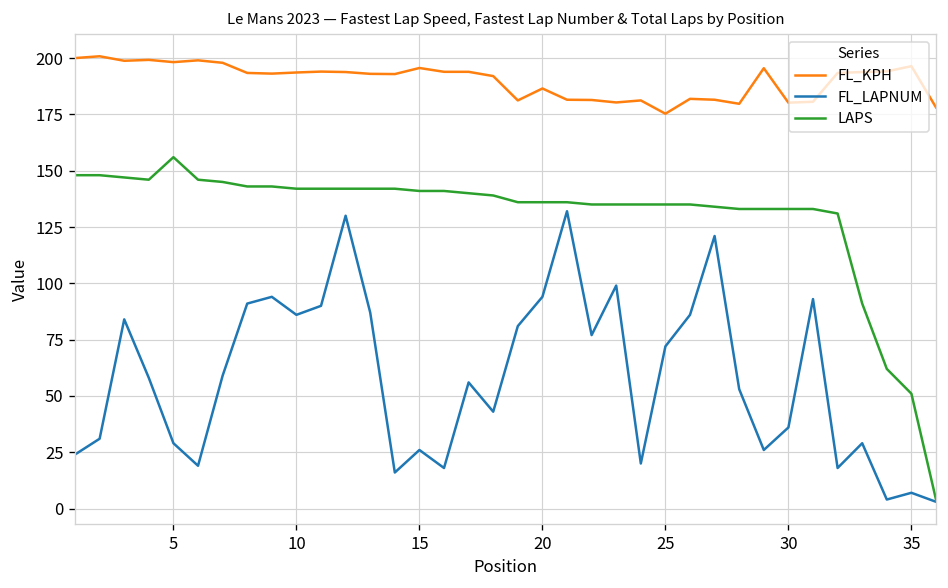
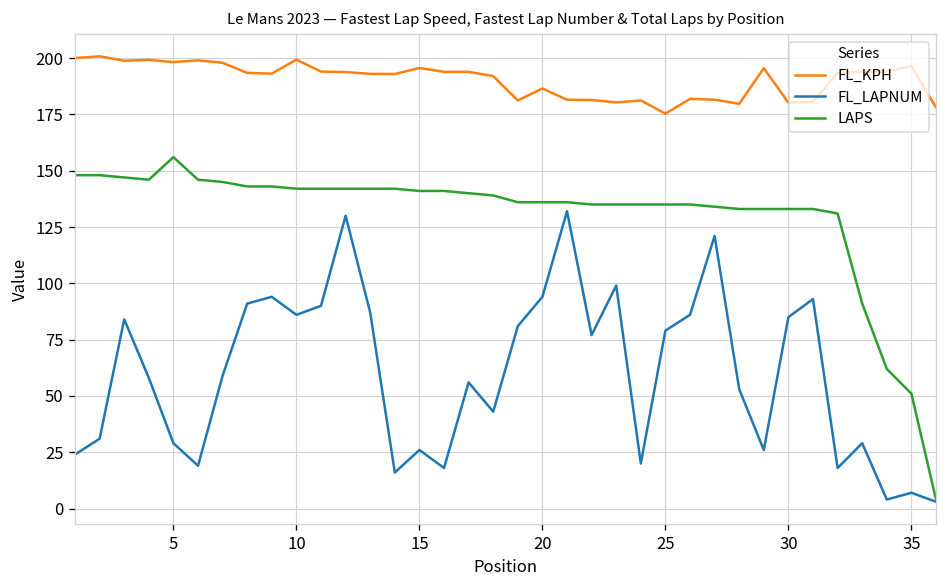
  {
    "FL_KPH": {
      "5": 198,
-     "10": 194,
+     "10": 199,
      "15": 196,
      "20": 187,
      "25": 175,
      "30": 180
    },
    "FL_LAPNUM": {
      "5": 29,
      "10": 86,
      "15": 26,
      "20": 94,
-     "25": 72,
-     "30": 36,
+     "25": 79,
+     "30": 85,
      "35": 7
    },
    "LAPS": {
      "5": 156,
      "10": 142,
      "15": 141,
      "20": 136,
      "25": 135,
      "30": 133,
      "35": 51
    }
  }
